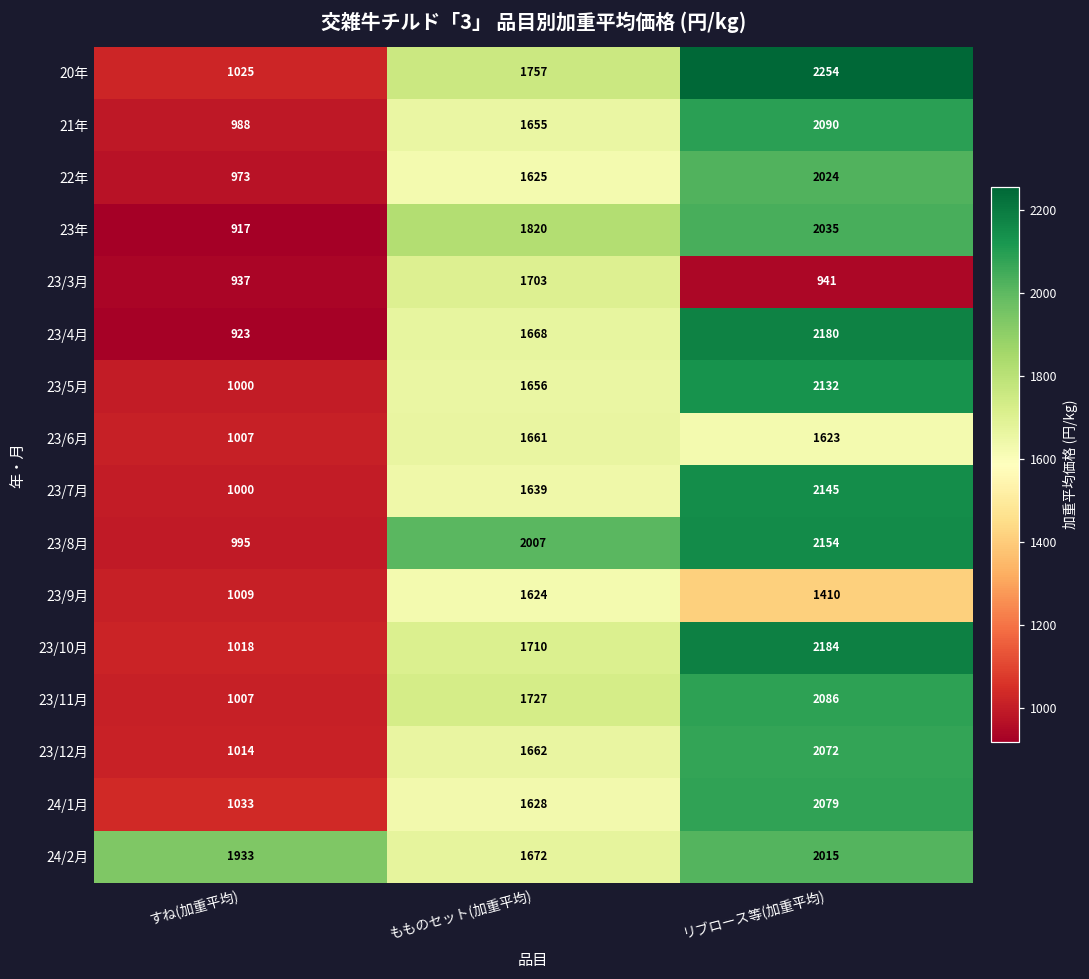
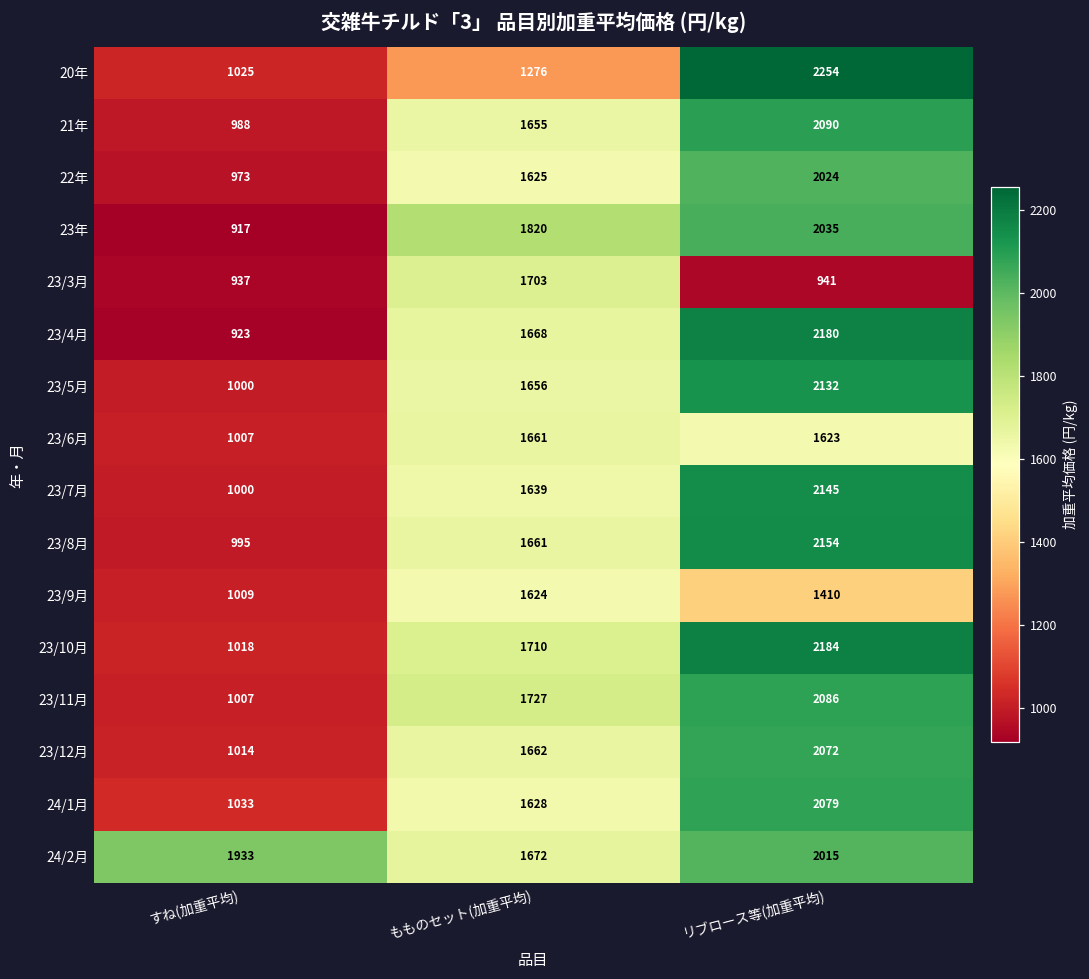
  {
    "20年": {
      "すね(加重平均)": 1025,
-     "もものセット(加重平均)": 1757,
+     "もものセット(加重平均)": 1276,
      "リブロース等(加重平均)": 2254
    },
    "21年": {
      "すね(加重平均)": 988,
      "もものセット(加重平均)": 1655,
      "リブロース等(加重平均)": 2090
    },
    "22年": {
      "すね(加重平均)": 973,
      "もものセット(加重平均)": 1625,
      "リブロース等(加重平均)": 2024
    },
    "23年": {
      "すね(加重平均)": 917,
      "もものセット(加重平均)": 1820,
      "リブロース等(加重平均)": 2035
    },
    "23/3月": {
      "すね(加重平均)": 937,
      "もものセット(加重平均)": 1703,
      "リブロース等(加重平均)": 941
    },
    "23/4月": {
      "すね(加重平均)": 923,
      "もものセット(加重平均)": 1668,
      "リブロース等(加重平均)": 2180
    },
    "23/5月": {
      "すね(加重平均)": 1000,
      "もものセット(加重平均)": 1656,
      "リブロース等(加重平均)": 2132
    },
    "23/6月": {
      "すね(加重平均)": 1007,
      "もものセット(加重平均)": 1661,
      "リブロース等(加重平均)": 1623
    },
    "23/7月": {
      "すね(加重平均)": 1000,
      "もものセット(加重平均)": 1639,
      "リブロース等(加重平均)": 2145
    },
    "23/8月": {
      "すね(加重平均)": 995,
-     "もものセット(加重平均)": 2007,
+     "もものセット(加重平均)": 1661,
      "リブロース等(加重平均)": 2154
    },
    "23/9月": {
      "すね(加重平均)": 1009,
      "もものセット(加重平均)": 1624,
      "リブロース等(加重平均)": 1410
    },
    "23/10月": {
      "すね(加重平均)": 1018,
      "もものセット(加重平均)": 1710,
      "リブロース等(加重平均)": 2184
    },
    "23/11月": {
      "すね(加重平均)": 1007,
      "もものセット(加重平均)": 1727,
      "リブロース等(加重平均)": 2086
    },
    "23/12月": {
      "すね(加重平均)": 1014,
      "もものセット(加重平均)": 1662,
      "リブロース等(加重平均)": 2072
    },
    "24/1月": {
      "すね(加重平均)": 1033,
      "もものセット(加重平均)": 1628,
      "リブロース等(加重平均)": 2079
    },
    "24/2月": {
      "すね(加重平均)": 1933,
      "もものセット(加重平均)": 1672,
      "リブロース等(加重平均)": 2015
    }
  }
